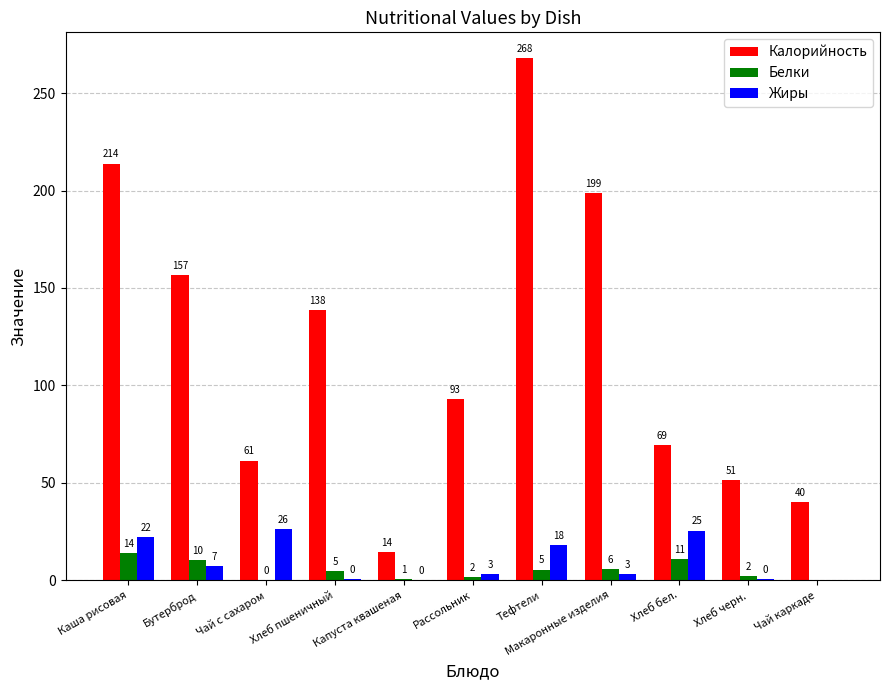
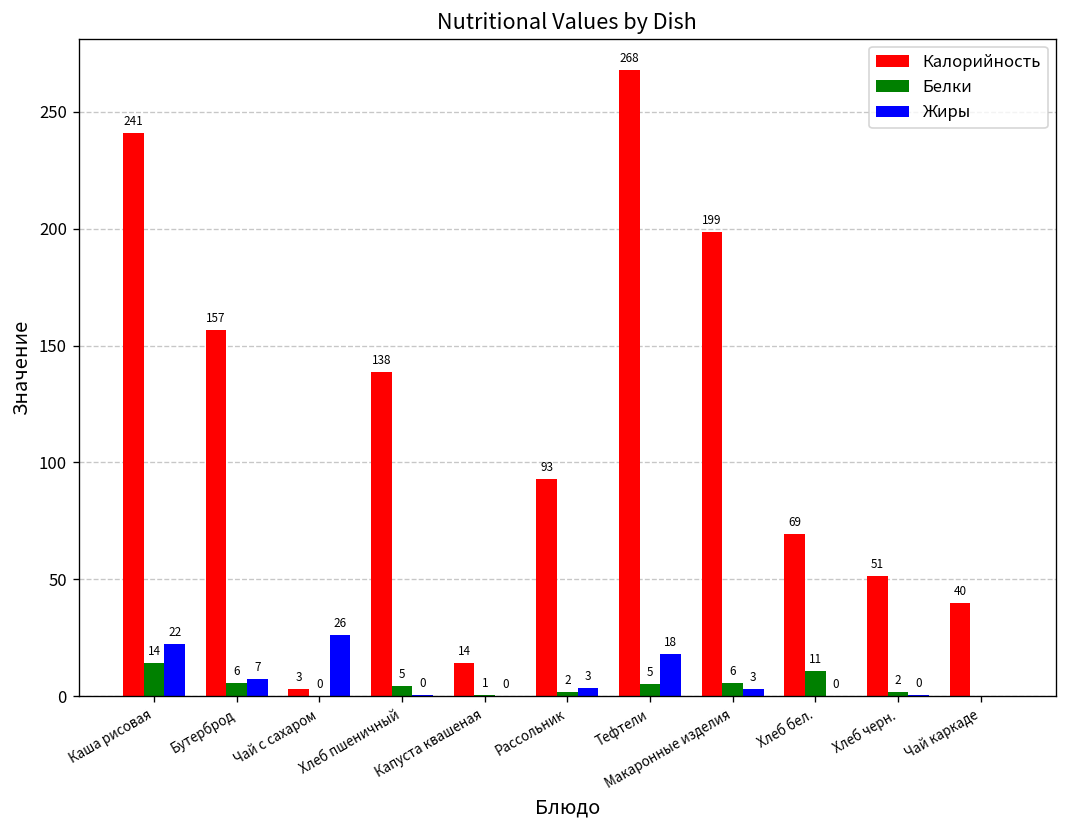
  {
    "Калорийность": {
-     "Каша рисовая": 214,
+     "Каша рисовая": 241,
      "Бутерброд": 157,
-     "Чай с сахаром": 61,
+     "Чай с сахаром": 3,
      "Хлеб пшеничный": 138,
      "Капуста квашеная": 14,
      "Рассольник": 93,
      "Тефтели": 268,
      "Макаронные изделия": 199,
      "Хлеб бел.": 69,
      "Хлеб черн.": 51,
      "Чай каркаде": 40
    },
    "Белки": {
      "Каша рисовая": 14,
-     "Бутерброд": 10,
+     "Бутерброд": 6,
      "Чай с сахаром": 0,
      "Хлеб пшеничный": 5,
      "Капуста квашеная": 1,
      "Рассольник": 2,
      "Тефтели": 5,
      "Макаронные изделия": 6,
      "Хлеб бел.": 11,
      "Хлеб черн.": 2
    },
    "Жиры": {
      "Каша рисовая": 22,
      "Бутерброд": 7,
      "Чай с сахаром": 26,
      "Хлеб пшеничный": 0,
      "Капуста квашеная": 0,
      "Рассольник": 3,
      "Тефтели": 18,
      "Макаронные изделия": 3,
-     "Хлеб бел.": 25,
+     "Хлеб бел.": 0,
      "Хлеб черн.": 0
    }
  }
